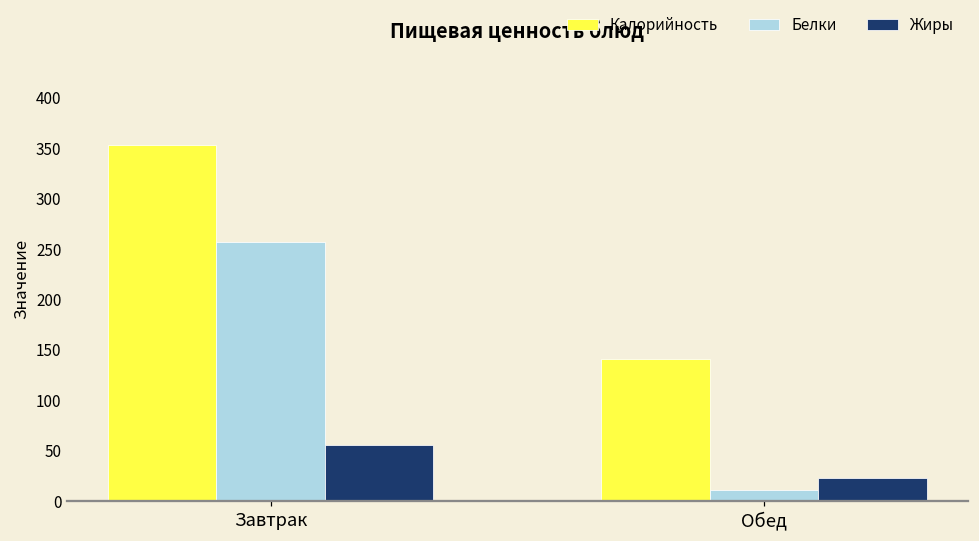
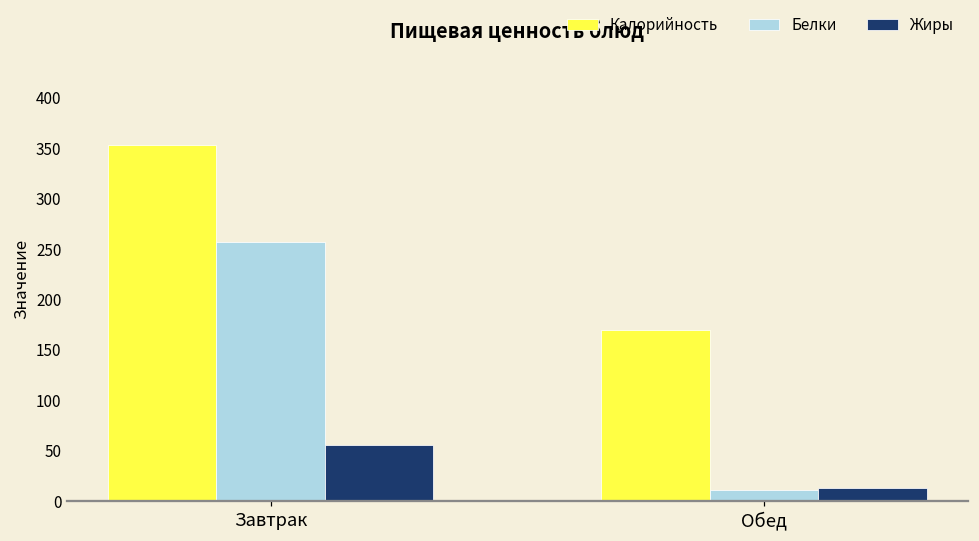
  {
    "Калорийность": {
      "Завтрак": 350,
-     "Обед": 140
+     "Обед": 170
    },
    "Белки": {
      "Завтрак": 260,
      "Обед": 10
    },
    "Жиры": {
      "Завтрак": 50,
-     "Обед": 20
+     "Обед": 10
    }
  }
